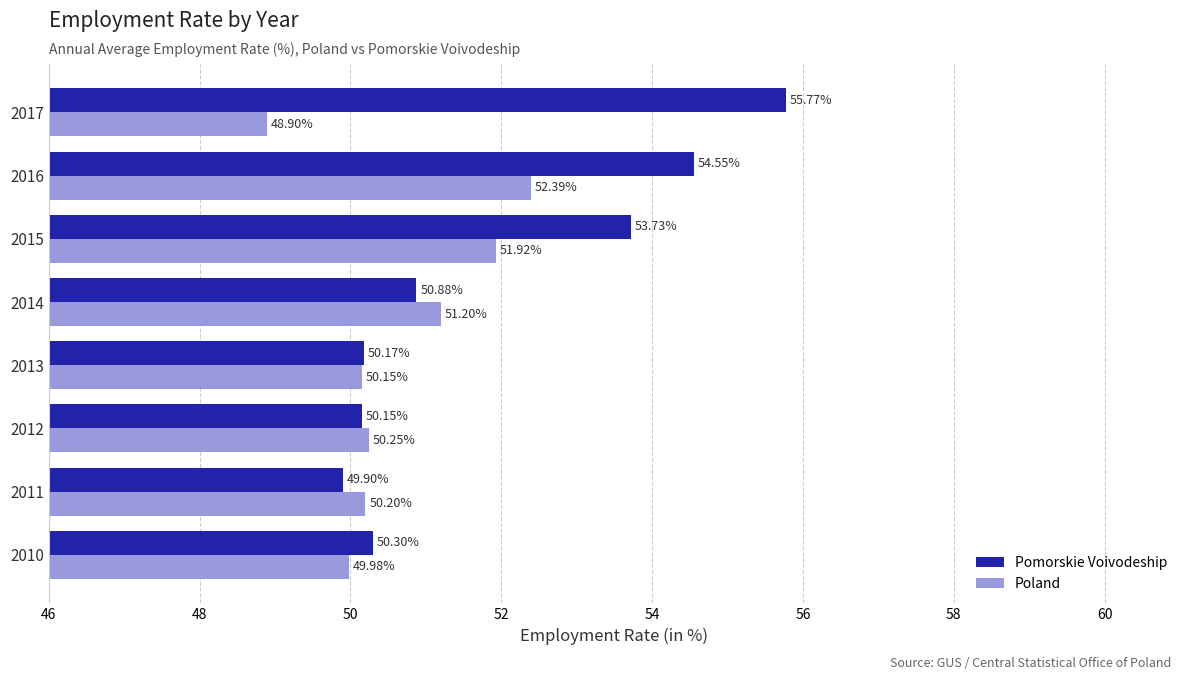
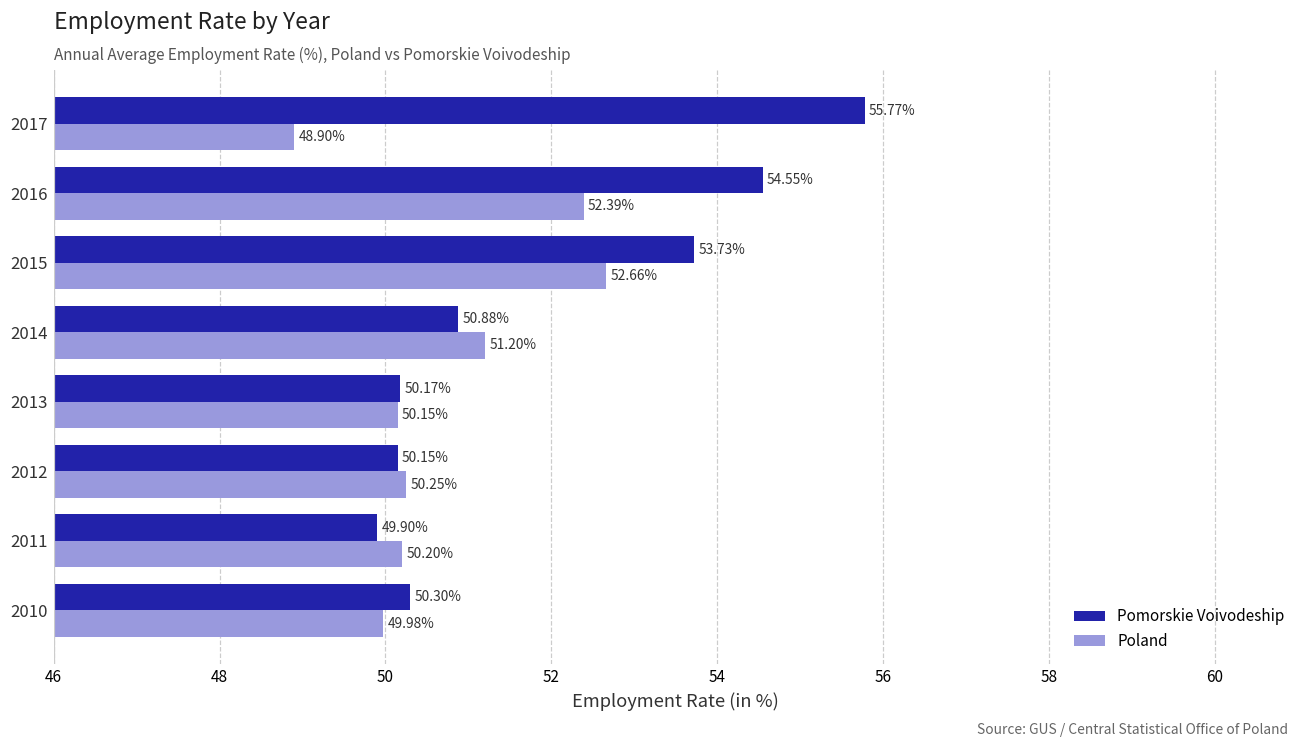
  {
    "Pomorskie Voivodeship": {
      "2017": "55.77%",
      "2016": "54.55%",
      "2015": "53.73%",
      "2014": "50.88%",
      "2013": "50.17%",
      "2012": "50.15%",
      "2011": "49.90%",
      "2010": "50.30%"
    },
    "Poland": {
      "2017": "48.90%",
      "2016": "52.39%",
-     "2015": "51.92%",
+     "2015": "52.66%",
      "2014": "51.20%",
      "2013": "50.15%",
      "2012": "50.25%",
      "2011": "50.20%",
      "2010": "49.98%"
    }
  }
